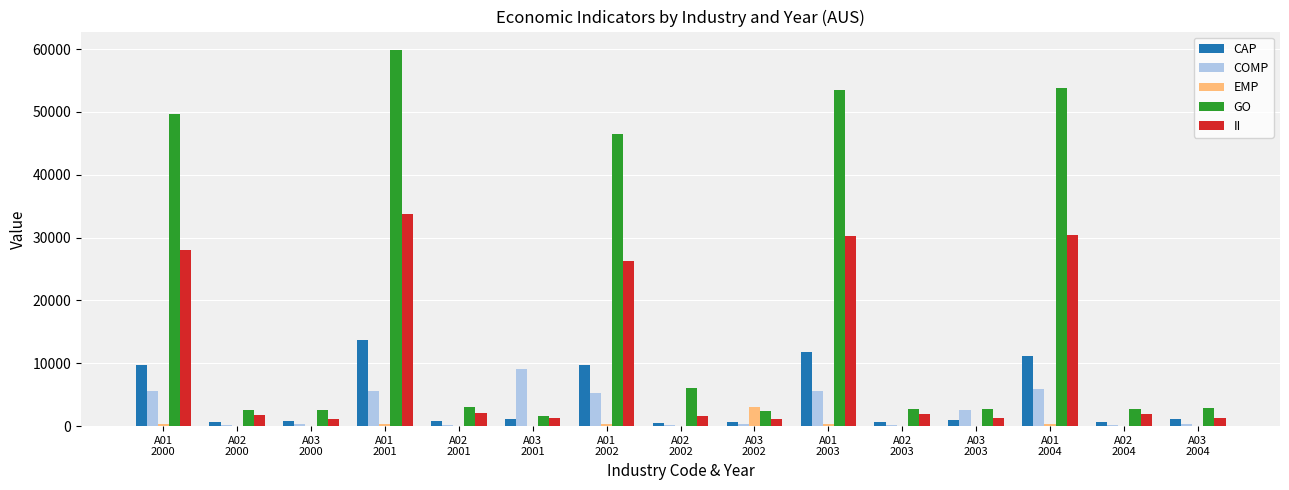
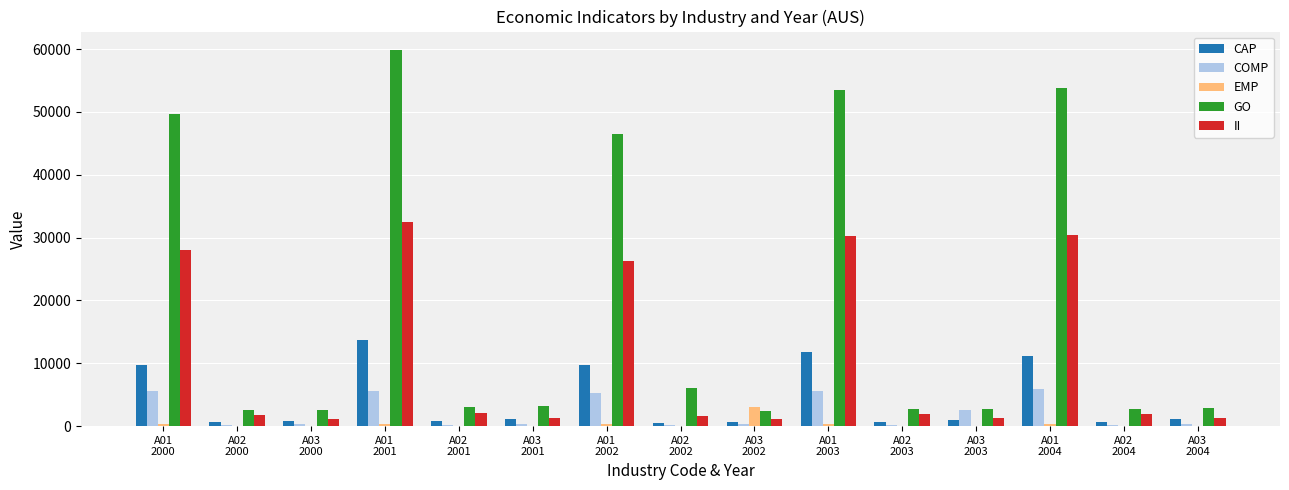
  {
    "CAP": {
      "A01 2000": 10000,
      "A02 2000": 1000,
      "A03 2000": 1000,
      "A01 2001": 14000,
      "A02 2001": 1000,
      "A03 2001": 1000,
      "A01 2002": 10000,
      "A02 2002": 1000,
      "A03 2002": 1000,
      "A01 2003": 12000,
      "A02 2003": 1000,
      "A03 2003": 1000,
      "A01 2004": 11000,
      "A02 2004": 1000,
      "A03 2004": 1000
    },
    "COMP": {
      "A01 2000": 6000,
      "A01 2001": 6000,
-     "A03 2001": 9000,
+     "A03 2001": 0,
      "A01 2002": 5000,
      "A01 2003": 6000,
      "A03 2003": 3000,
      "A01 2004": 6000
    },
    "EMP": {
      "A03 2002": 3000
    },
    "GO": {
      "A01 2000": 50000,
      "A02 2000": 3000,
      "A03 2000": 3000,
      "A01 2001": 60000,
      "A02 2001": 3000,
-     "A03 2001": 2000,
+     "A03 2001": 3000,
      "A01 2002": 47000,
      "A02 2002": 6000,
      "A03 2002": 2000,
      "A01 2003": 54000,
      "A02 2003": 3000,
      "A03 2003": 3000,
      "A01 2004": 54000,
      "A02 2004": 3000,
      "A03 2004": 3000
    },
    "II": {
      "A01 2000": 28000,
      "A02 2000": 2000,
      "A03 2000": 1000,
-     "A01 2001": 34000,
+     "A01 2001": 32000,
      "A02 2001": 2000,
      "A03 2001": 1000,
      "A01 2002": 26000,
      "A02 2002": 2000,
      "A03 2002": 1000,
      "A01 2003": 30000,
      "A02 2003": 2000,
      "A03 2003": 1000,
      "A01 2004": 30000,
      "A02 2004": 2000,
      "A03 2004": 1000
    }
  }
